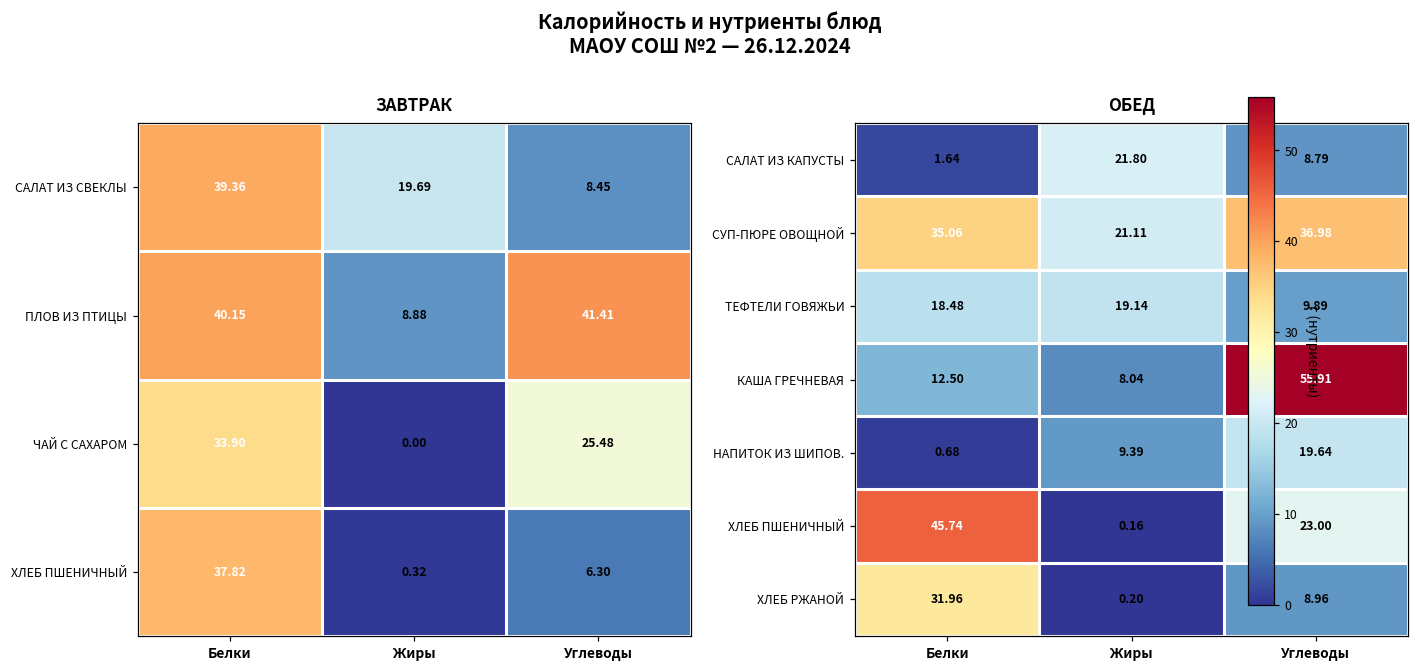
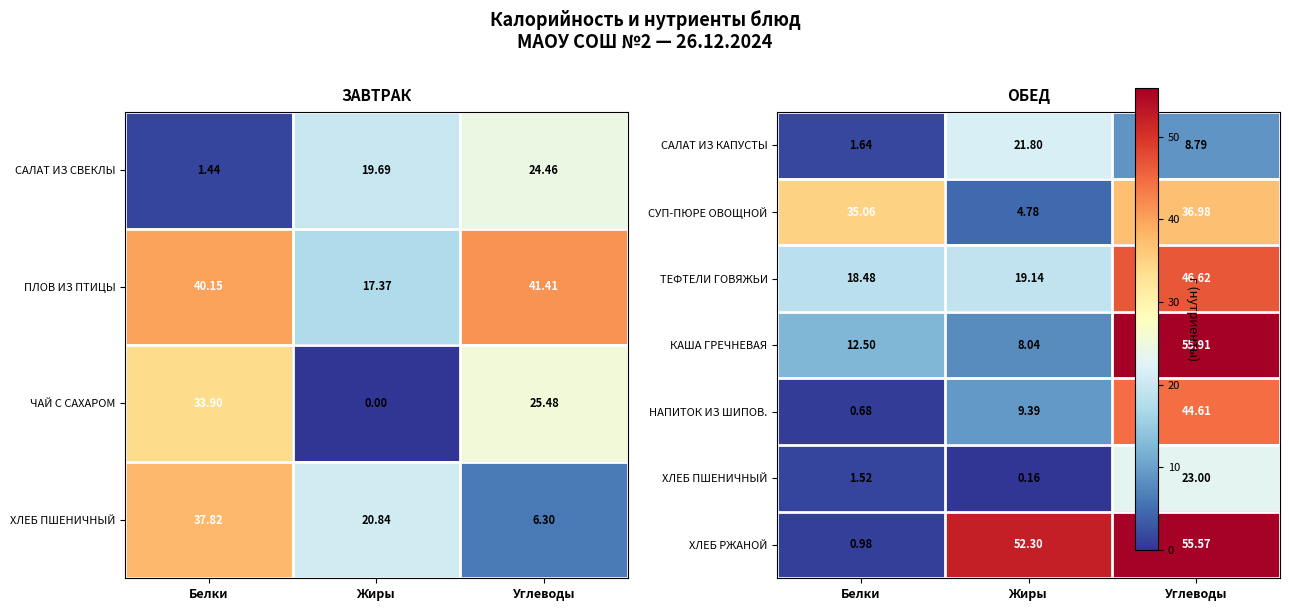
  {
    "ЗАВТРАК": {
      "САЛАТ ИЗ СВЕКЛЫ": {
-       "Белки": 39.36,
+       "Белки": 1.44,
        "Жиры": 19.69,
-       "Углеводы": 8.45
+       "Углеводы": 24.46
      },
      "ПЛОВ ИЗ ПТИЦЫ": {
        "Белки": 40.15,
-       "Жиры": 8.88,
+       "Жиры": 17.37,
        "Углеводы": 41.41
      },
      "ЧАЙ С САХАРОМ": {
        "Белки": 33.90,
        "Жиры": 0.00,
        "Углеводы": 25.48
      },
      "ХЛЕБ ПШЕНИЧНЫЙ": {
        "Белки": 37.82,
-       "Жиры": 0.32,
+       "Жиры": 20.84,
        "Углеводы": 6.30
      }
    },
    "ОБЕД": {
      "САЛАТ ИЗ КАПУСТЫ": {
        "Белки": 1.64,
        "Жиры": 21.80,
        "Углеводы": 8.79
      },
      "СУП-ПЮРЕ ОВОЩНОЙ": {
        "Белки": 35.06,
-       "Жиры": 21.11,
+       "Жиры": 4.78,
        "Углеводы": 36.98
      },
      "ТЕФТЕЛИ ГОВЯЖЬИ": {
        "Белки": 18.48,
        "Жиры": 19.14,
-       "Углеводы": 9.89
+       "Углеводы": 46.62
      },
      "КАША ГРЕЧНЕВАЯ": {
        "Белки": 12.50,
        "Жиры": 8.04,
        "Углеводы": 55.91
      },
      "НАПИТОК ИЗ ШИПОВ.": {
        "Белки": 0.68,
        "Жиры": 9.39,
-       "Углеводы": 19.64
+       "Углеводы": 44.61
      },
      "ХЛЕБ ПШЕНИЧНЫЙ": {
-       "Белки": 45.74,
+       "Белки": 1.52,
        "Жиры": 0.16,
        "Углеводы": 23.00
      },
      "ХЛЕБ РЖАНОЙ": {
-       "Белки": 31.96,
-       "Жиры": 0.20,
-       "Углеводы": 8.96
+       "Белки": 0.98,
+       "Жиры": 52.30,
+       "Углеводы": 55.57
      }
    }
  }
